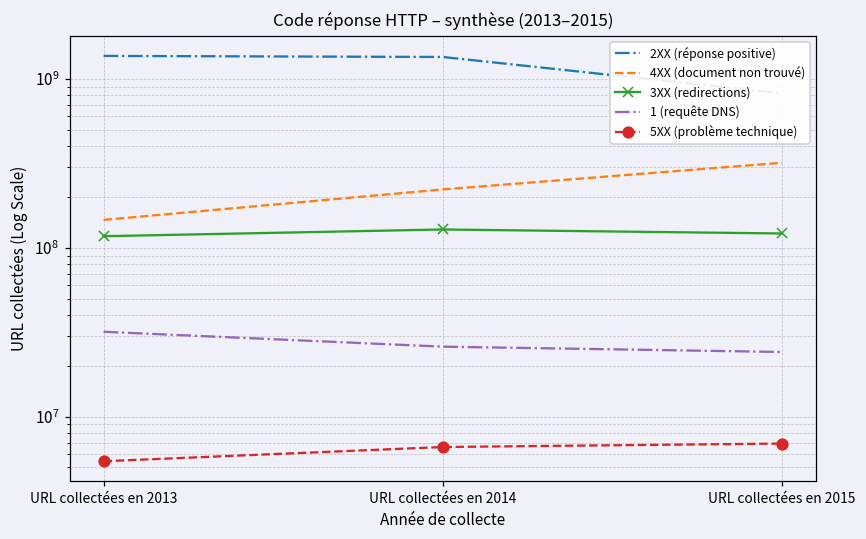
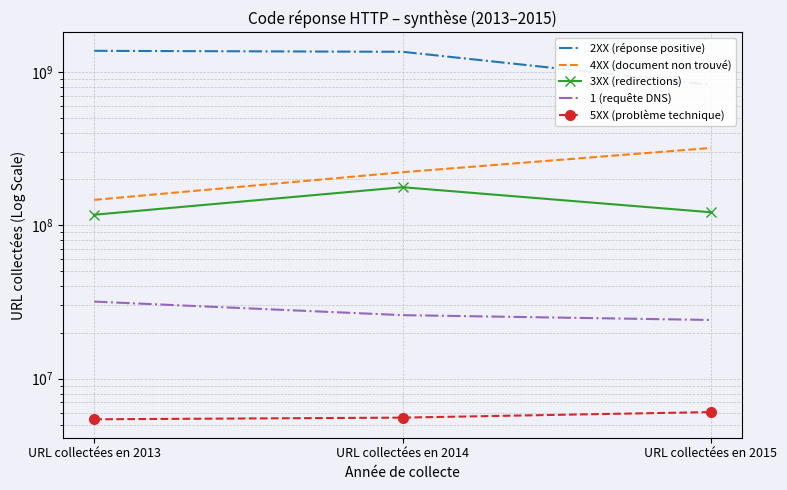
  {
    "2XX (réponse positive)": {
      "URL collectées en 2013": 1400000000,
      "URL collectées en 2014": 1400000000
    },
    "4XX (document non trouvé)": {
      "URL collectées en 2013": 150000000,
      "URL collectées en 2014": 220000000,
      "URL collectées en 2015": 320000000
    },
    "3XX (redirections)": {
      "URL collectées en 2013": 120000000,
-     "URL collectées en 2014": 130000000,
+     "URL collectées en 2014": 180000000,
      "URL collectées en 2015": 120000000
    },
    "1 (requête DNS)": {
      "URL collectées en 2013": 32000000,
      "URL collectées en 2014": 26000000,
      "URL collectées en 2015": 24000000
    },
    "5XX (problème technique)": {
      "URL collectées en 2013": 5400000,
-     "URL collectées en 2014": 6600000,
-     "URL collectées en 2015": 7000000
+     "URL collectées en 2014": 5600000,
+     "URL collectées en 2015": 6100000
    }
  }
